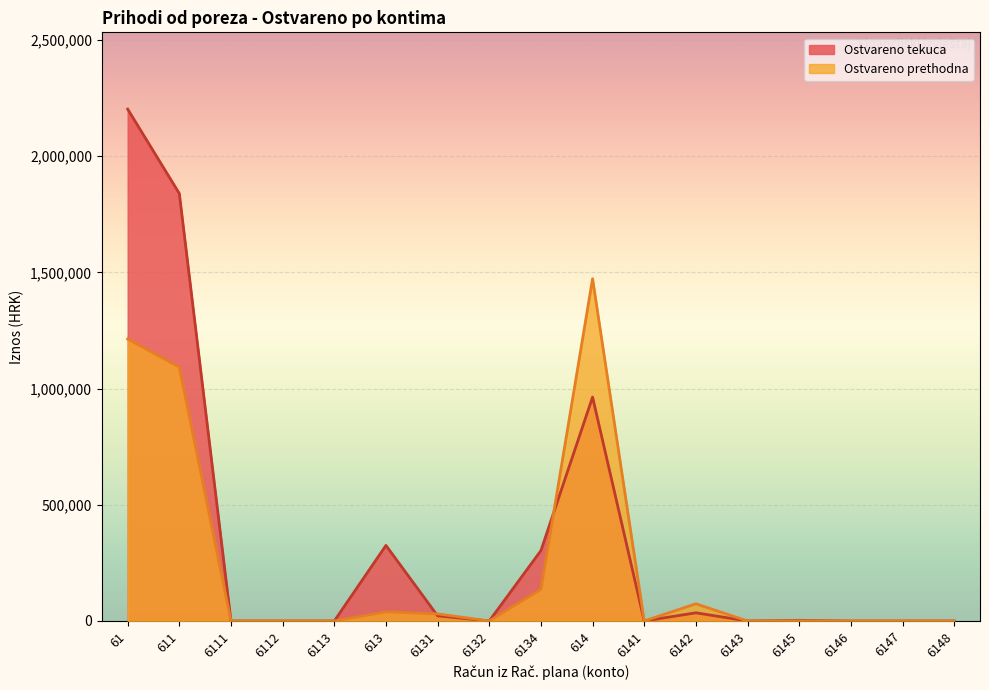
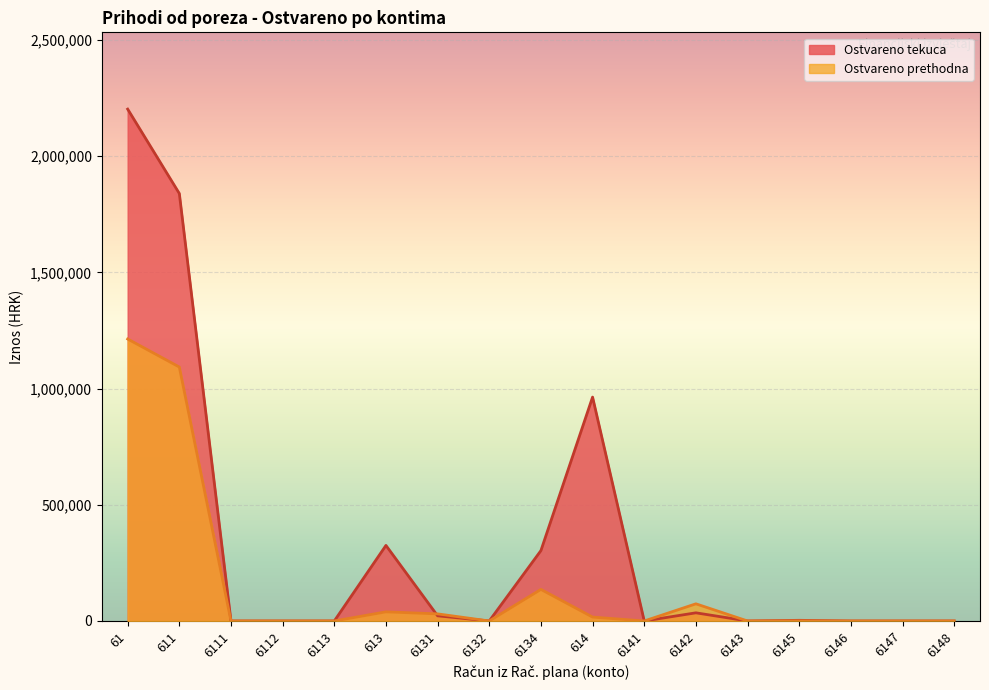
  {
    "Ostvareno tekuca": {
      "61": "2,200,000",
      "611": "1,840,000",
      "613": "330,000",
      "6134": "300,000",
      "614": "960,000",
      "6142": "40,000"
    },
    "Ostvareno prethodna": {
      "61": "1,210,000",
      "611": "1,090,000",
      "613": "40,000",
      "6134": "140,000",
-     "614": "1,470,000",
+     "614": "20,000",
      "6142": "70,000"
    }
  }
